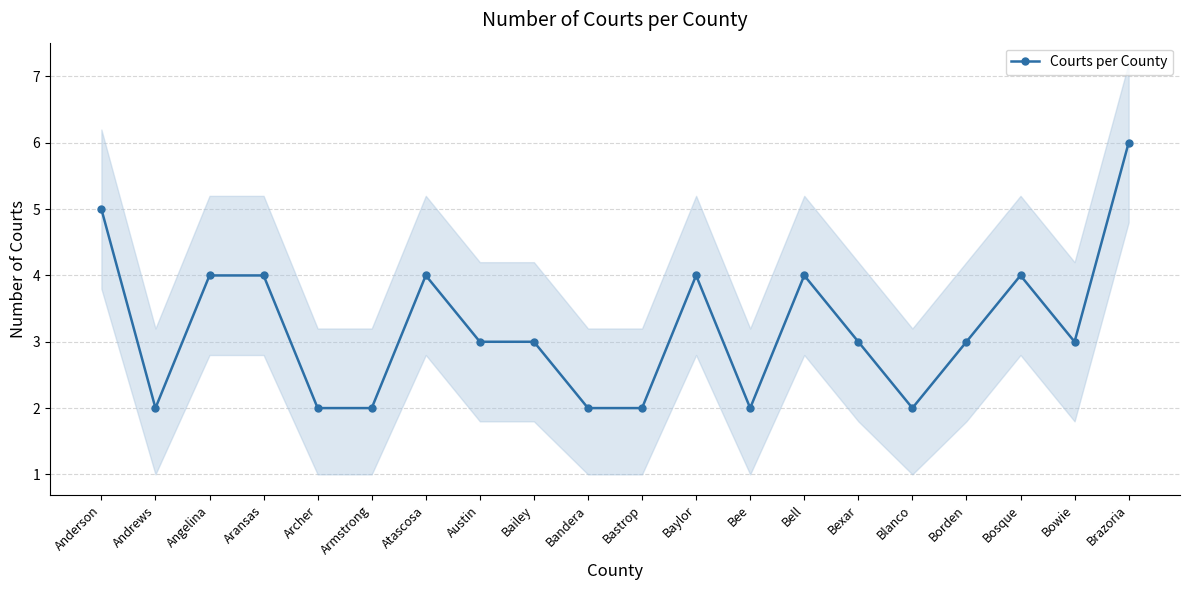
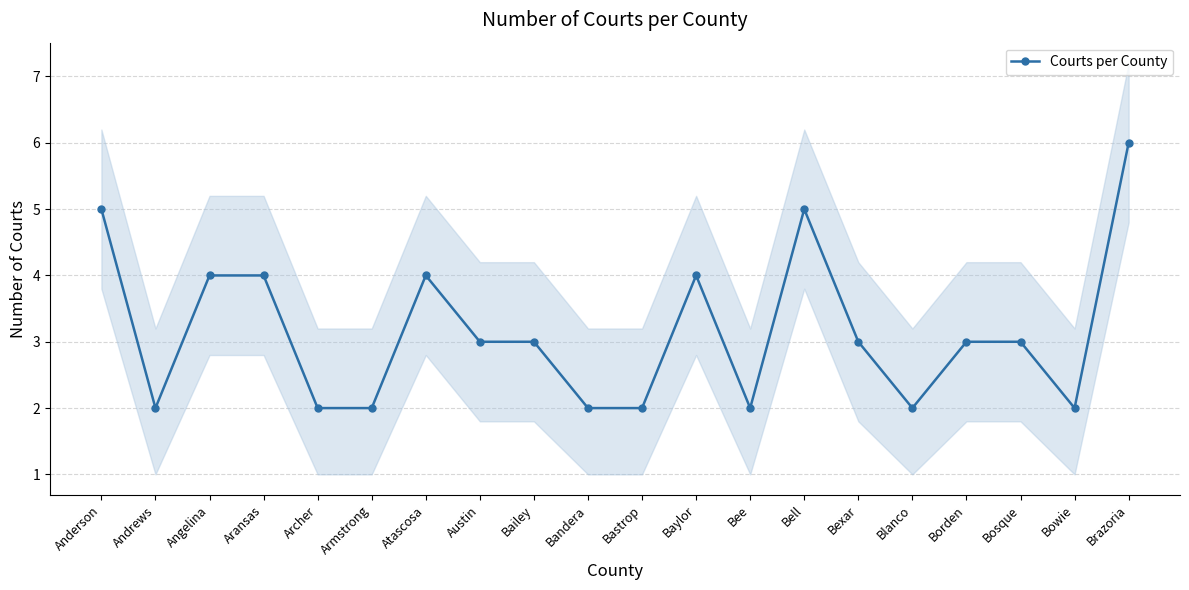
  {
    "Courts per County": {
      "Anderson": 5,
      "Andrews": 2,
      "Angelina": 4,
      "Aransas": 4,
      "Archer": 2,
      "Armstrong": 2,
      "Atascosa": 4,
      "Austin": 3,
      "Bailey": 3,
      "Bandera": 2,
      "Bastrop": 2,
      "Baylor": 4,
      "Bee": 2,
-     "Bell": 4,
+     "Bell": 5,
      "Bexar": 3,
      "Blanco": 2,
      "Borden": 3,
-     "Bosque": 4,
-     "Bowie": 3,
+     "Bosque": 3,
+     "Bowie": 2,
      "Brazoria": 6
    }
  }
